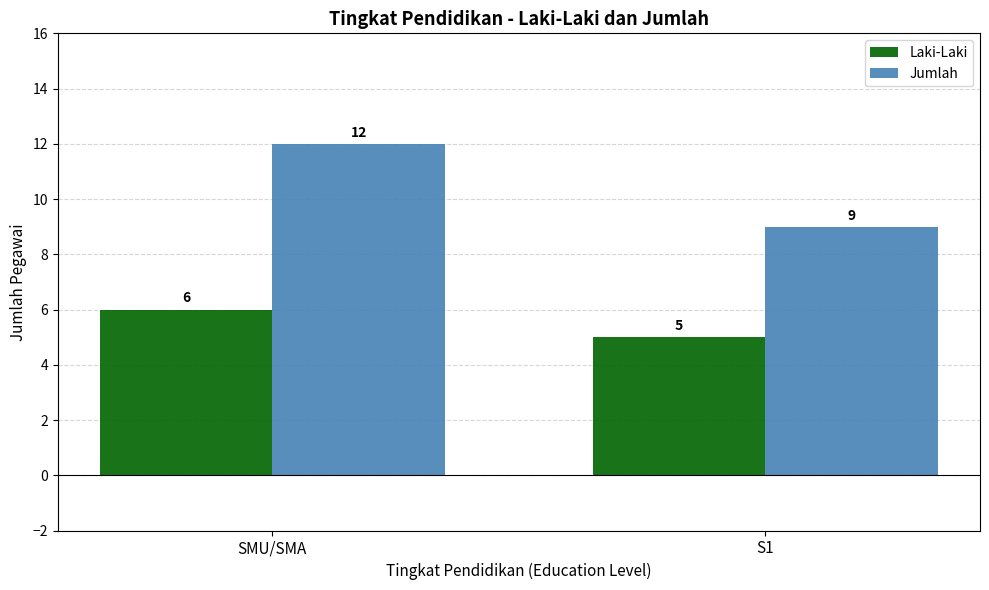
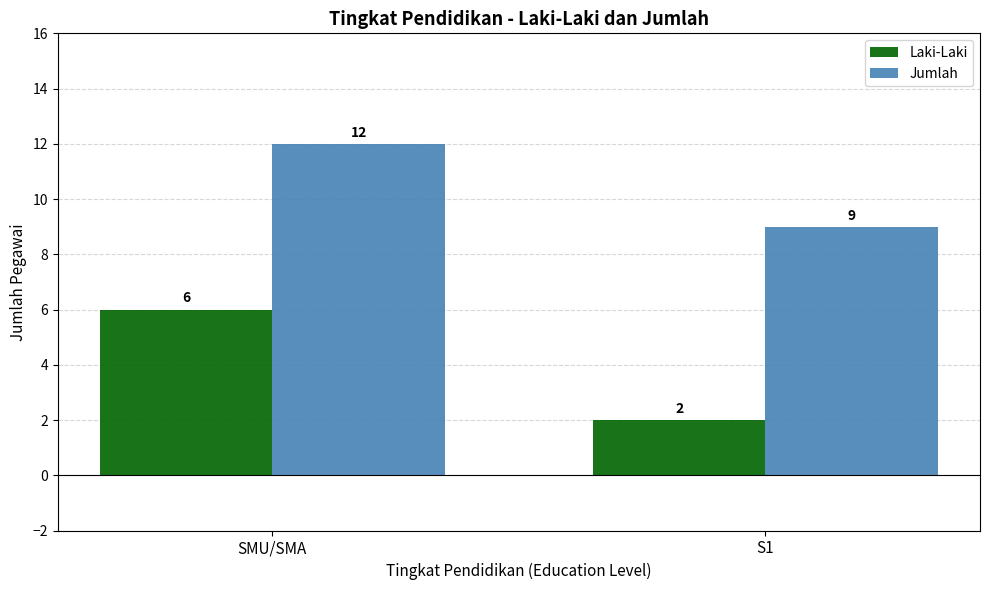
  {
    "Laki-Laki": {
      "SMU/SMA": 6,
-     "S1": 5
+     "S1": 2
    },
    "Jumlah": {
      "SMU/SMA": 12,
      "S1": 9
    }
  }
